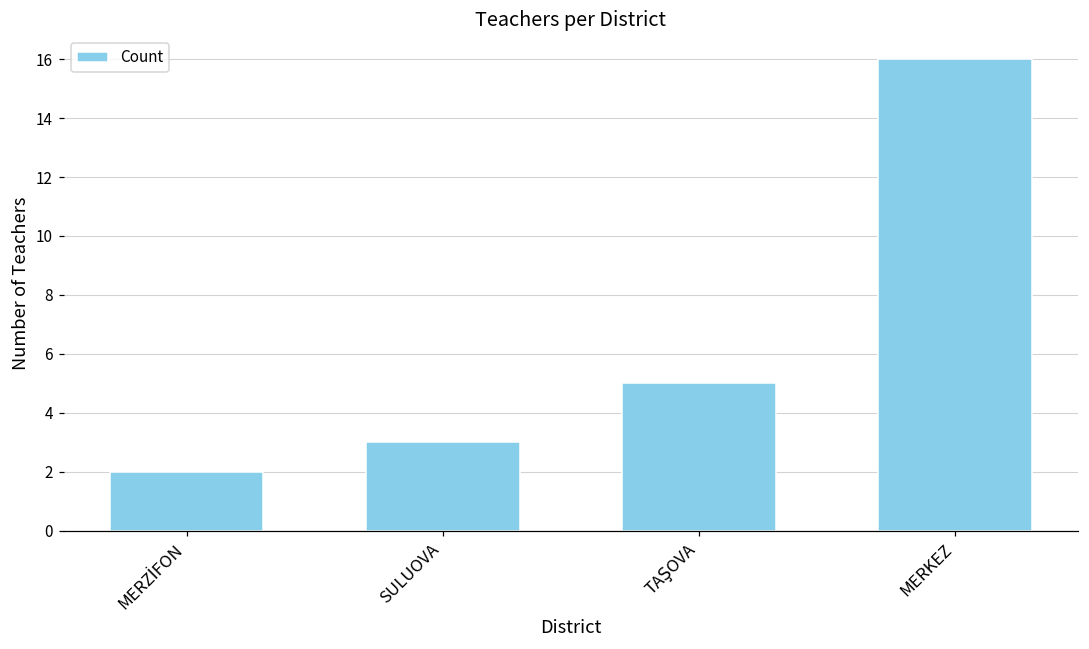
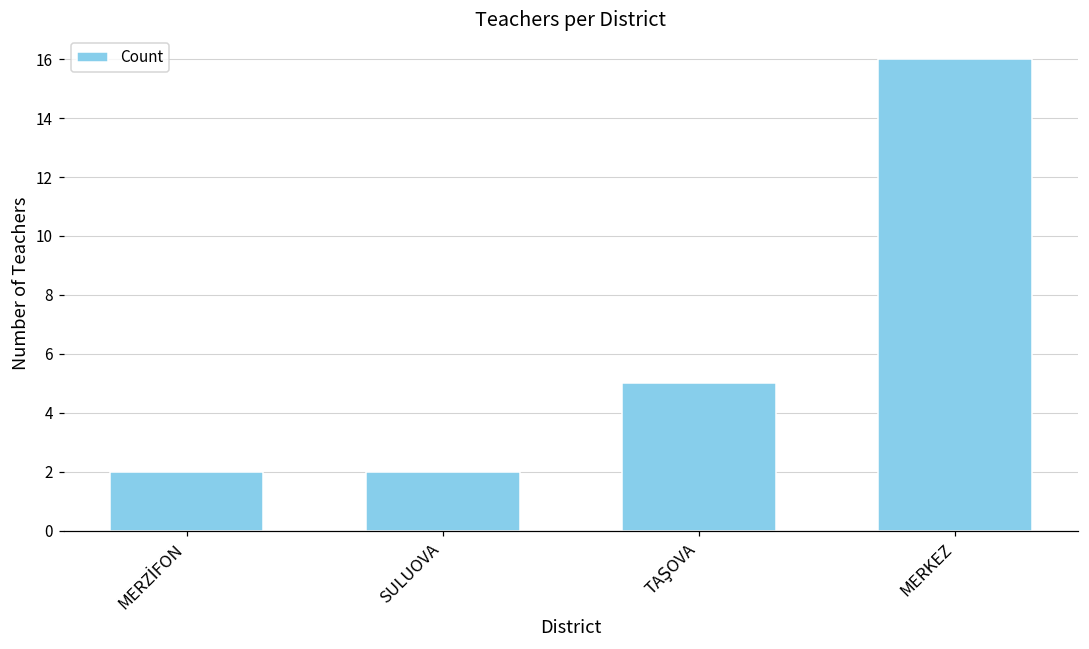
  {
    "MERZİFON": 2,
-   "SULUOVA": 3,
+   "SULUOVA": 2,
    "TAŞOVA": 5,
    "MERKEZ": 16
  }
